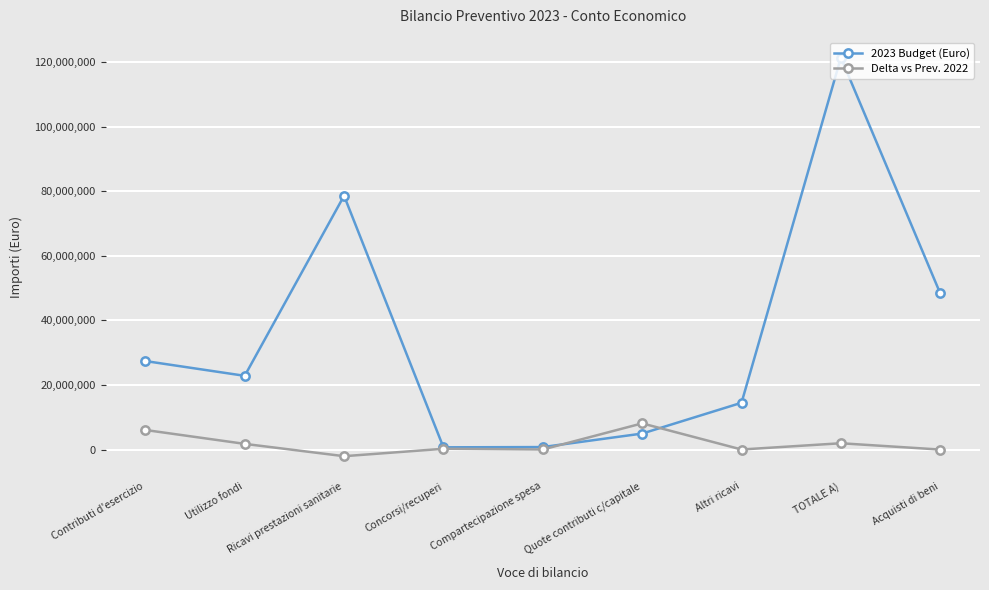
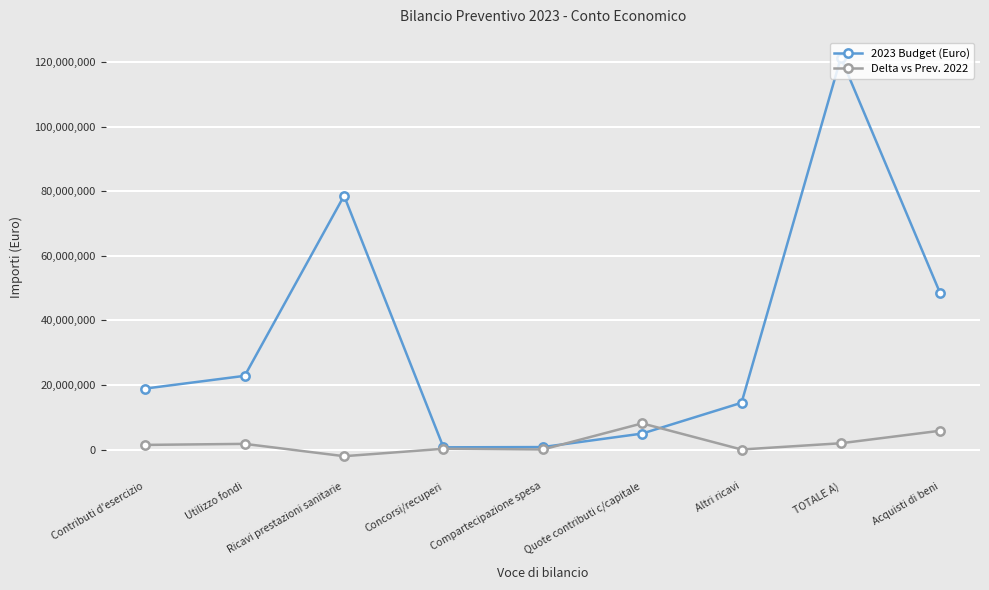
  {
    "2023 Budget (Euro)": {
-     "Contributi d'esercizio": "27,000,000",
+     "Contributi d'esercizio": "19,000,000",
      "Utilizzo fondi": "23,000,000",
      "Ricavi prestazioni sanitarie": "79,000,000",
      "Quote contributi c/capitale": "5,000,000",
      "Altri ricavi": "15,000,000",
      "Acquisti di beni": "48,000,000"
    },
    "Delta vs Prev. 2022": {
-     "Contributi d'esercizio": "6,000,000",
+     "Contributi d'esercizio": "1,000,000",
      "Utilizzo fondi": "2,000,000",
      "Ricavi prestazioni sanitarie": "-2,000,000",
      "Quote contributi c/capitale": "8,000,000",
      "Altri ricavi": "0",
      "TOTALE A)": "2,000,000",
-     "Acquisti di beni": "0"
+     "Acquisti di beni": "6,000,000"
    }
  }
